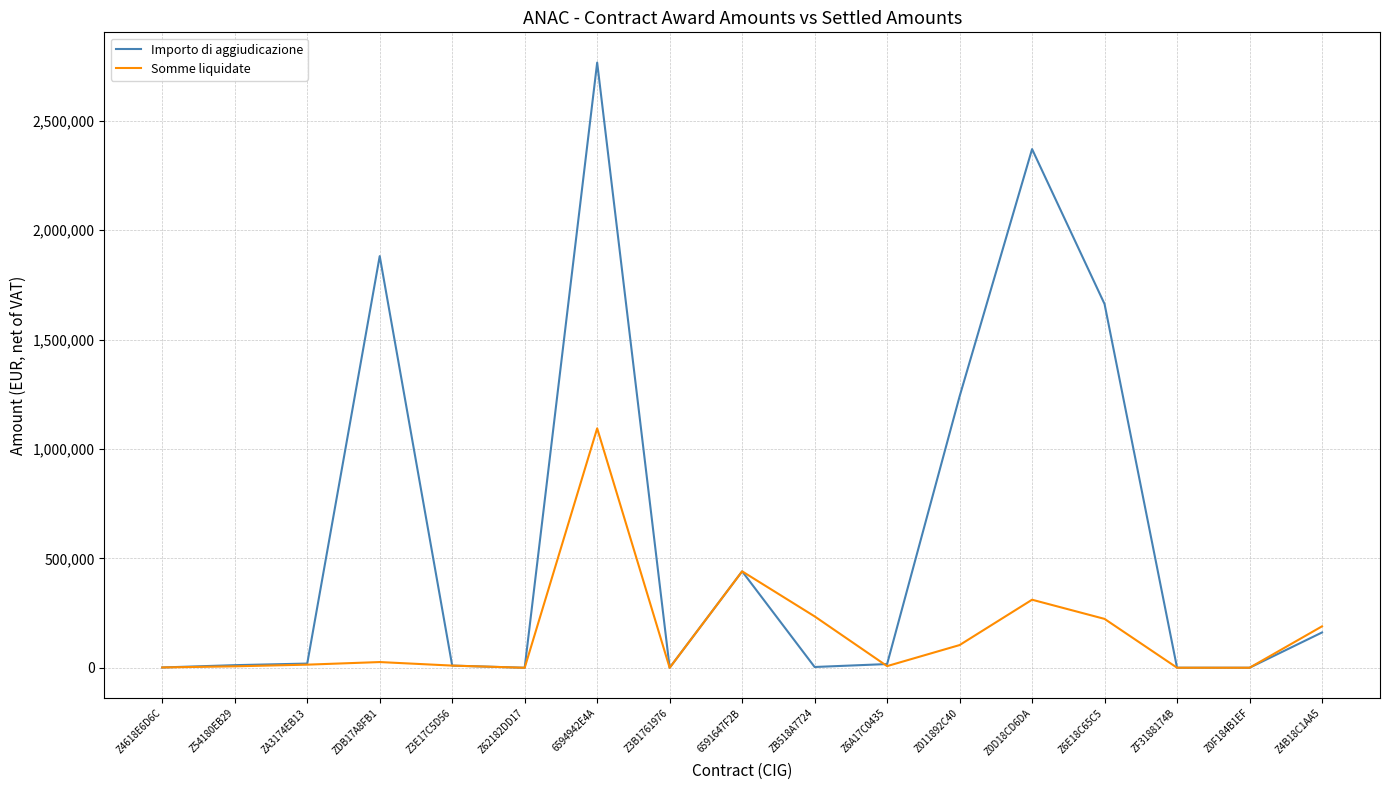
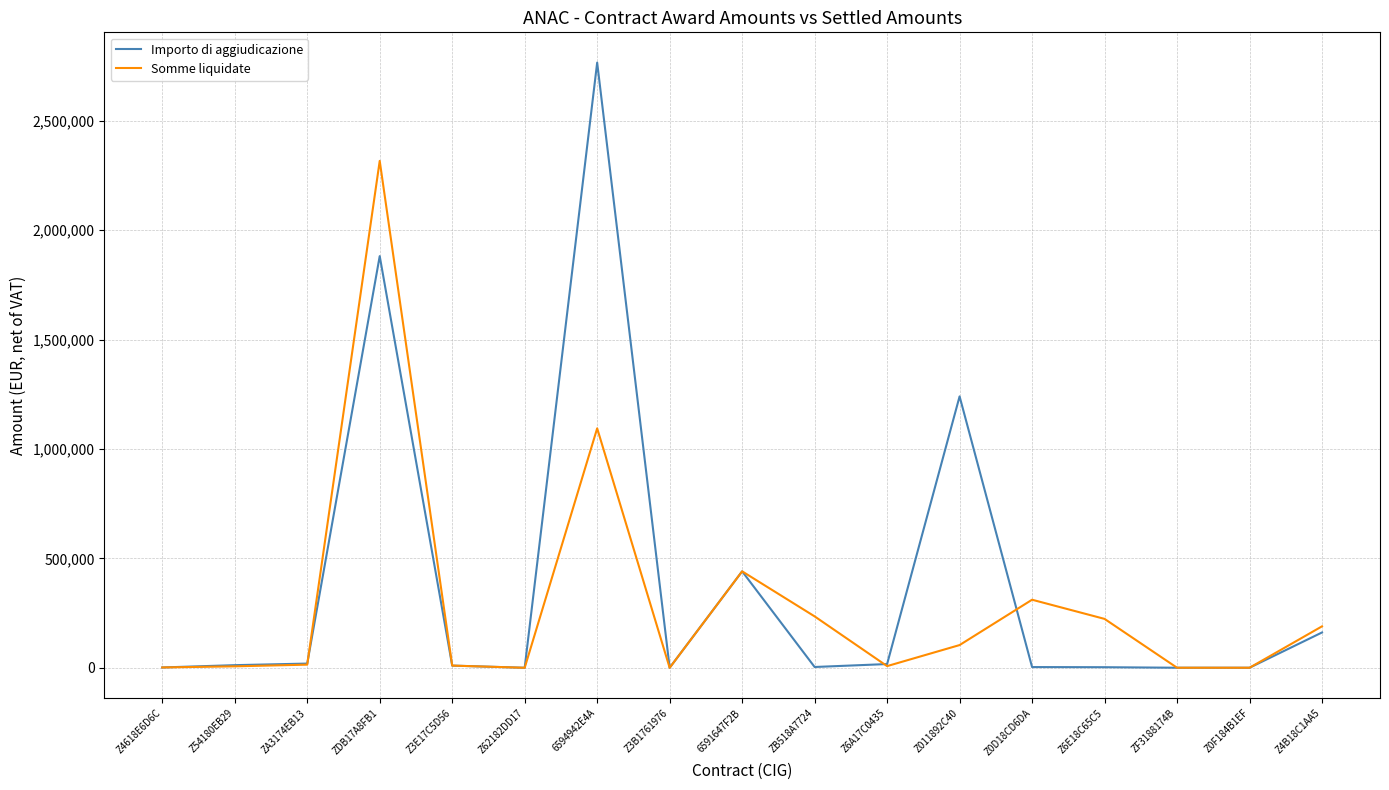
  {
    "Importo di aggiudicazione": {
      "ZDB17A8FB1": "1,880,000",
      "6594942E4A": "2,770,000",
      "ZB518A7724": "0",
      "Z011892C40": "1,240,000",
-     "Z0D18CD6DA": "2,370,000",
-     "Z6E18C65C5": "1,660,000",
+     "Z0D18CD6DA": "0",
+     "Z6E18C65C5": "0",
      "Z4B18C1AA5": "160,000"
    },
    "Somme liquidate": {
-     "ZDB17A8FB1": "30,000",
+     "ZDB17A8FB1": "2,320,000",
      "6594942E4A": "1,090,000",
      "ZB518A7724": "230,000",
      "Z011892C40": "100,000",
      "Z0D18CD6DA": "310,000",
      "Z6E18C65C5": "220,000",
      "Z4B18C1AA5": "190,000"
    }
  }
